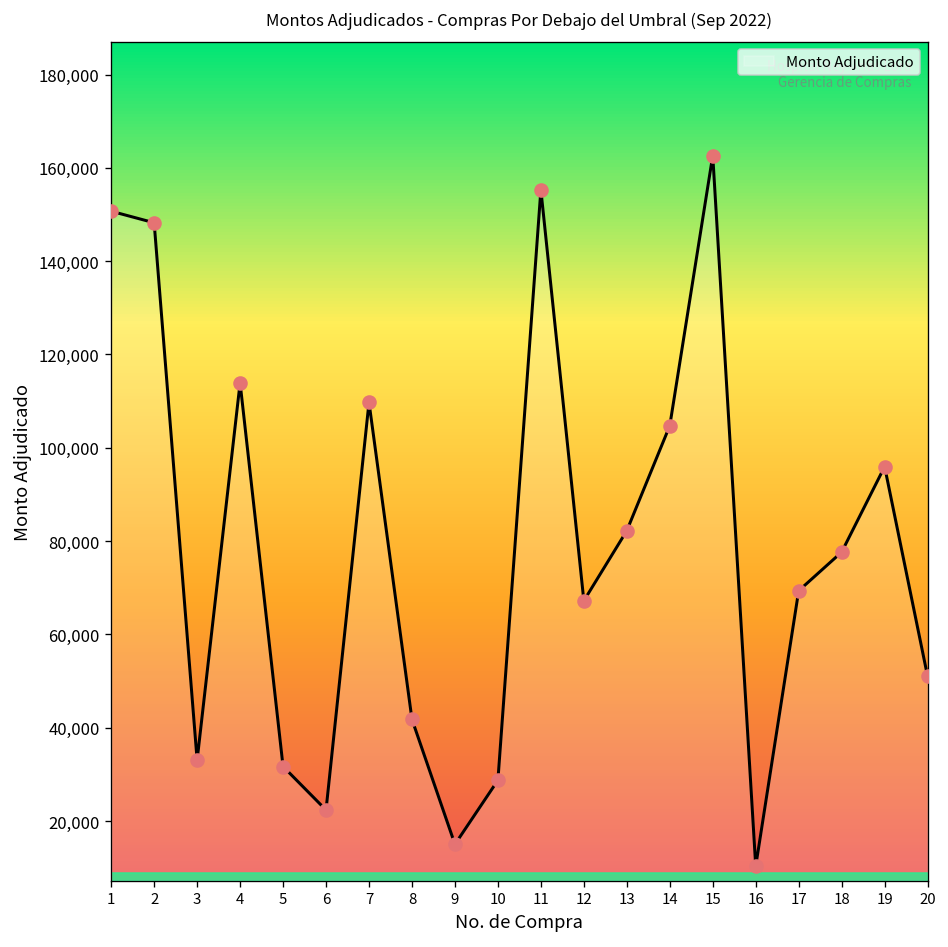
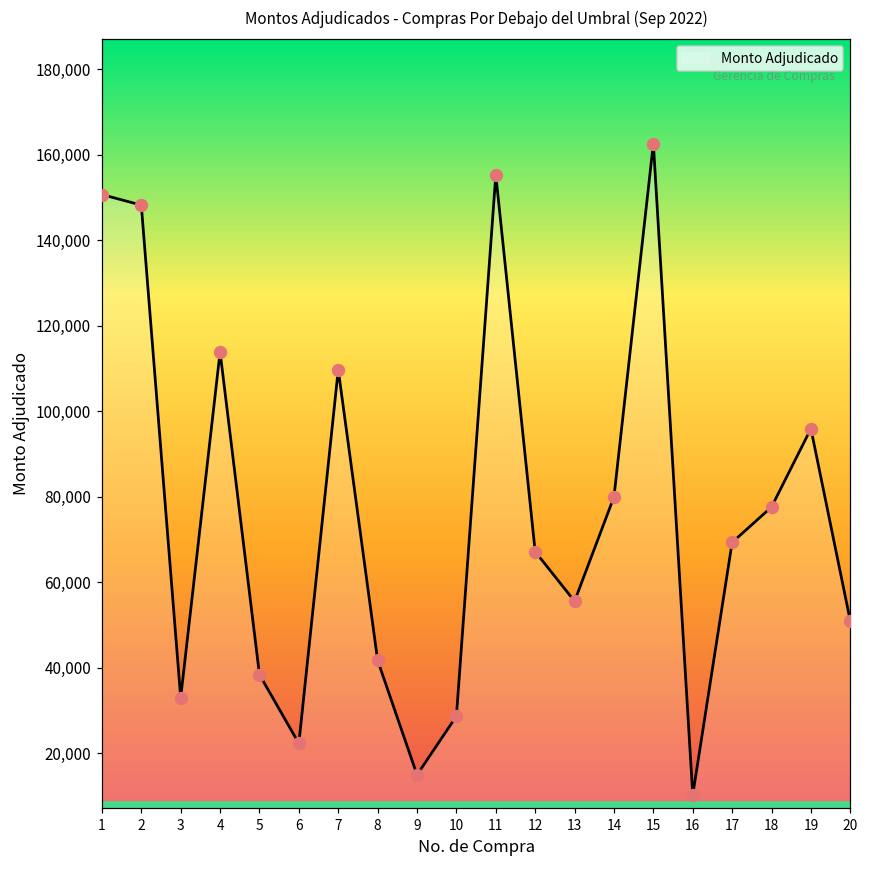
  {
    "1": "151,000",
    "2": "148,000",
    "3": "33,000",
    "4": "114,000",
-   "5": "32,000",
+   "5": "38,000",
    "6": "22,000",
    "7": "110,000",
    "8": "42,000",
    "9": "15,000",
    "10": "29,000",
    "11": "155,000",
    "12": "67,000",
-   "13": "82,000",
-   "14": "105,000",
+   "13": "56,000",
+   "14": "80,000",
    "15": "163,000",
    "16": "10,000",
    "17": "69,000",
    "18": "78,000",
    "19": "96,000",
    "20": "51,000"
  }
